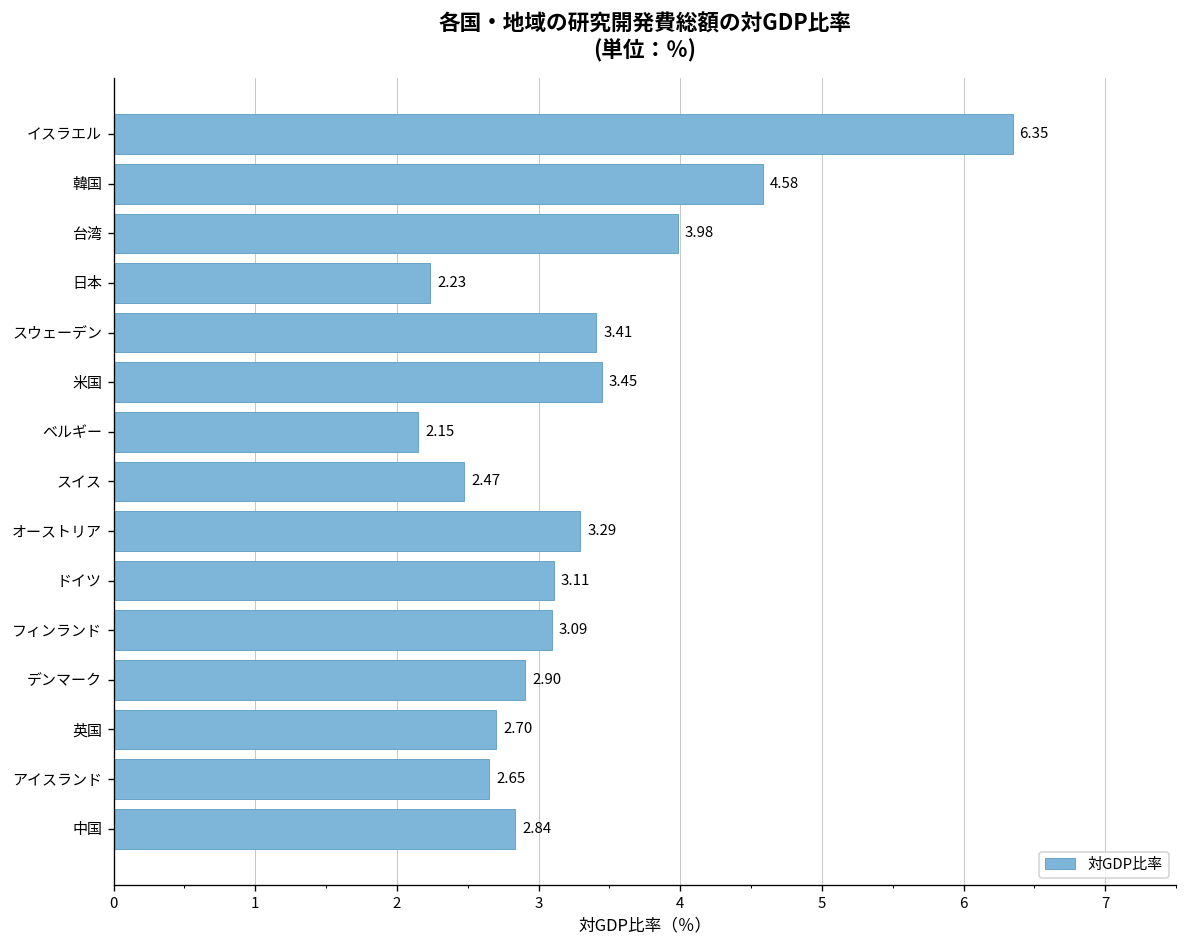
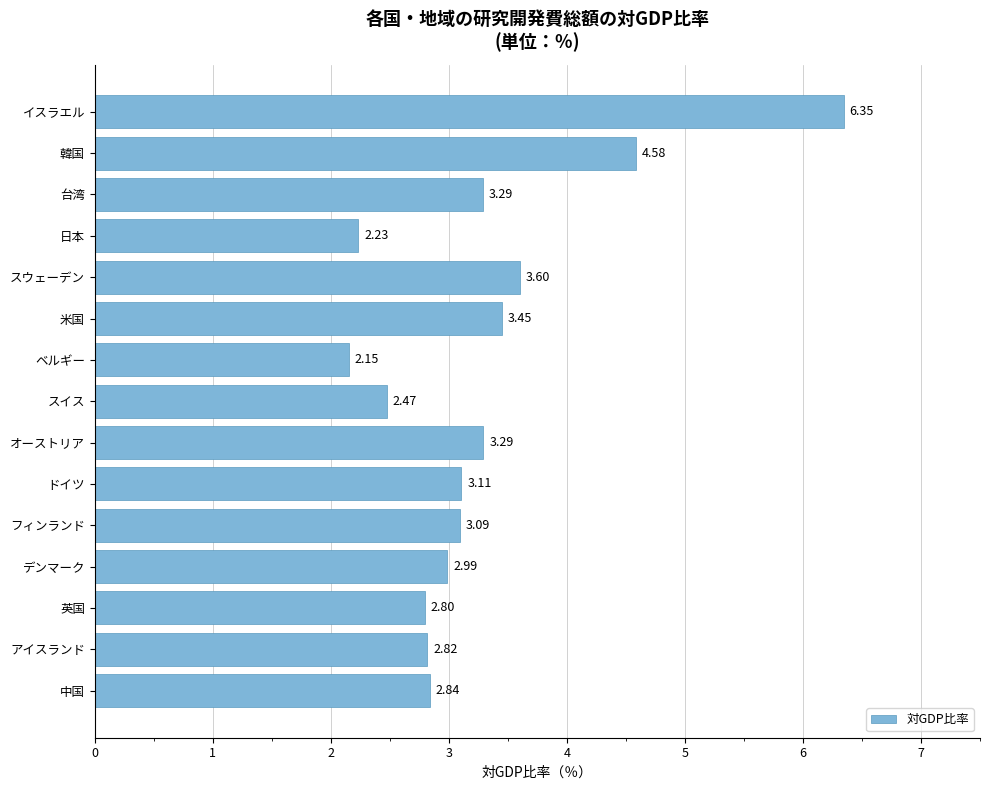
  {
    "イスラエル": 6.35,
    "韓国": 4.58,
-   "台湾": 3.98,
+   "台湾": 3.29,
    "日本": 2.23,
-   "スウェーデン": 3.41,
+   "スウェーデン": 3.60,
    "米国": 3.45,
    "ベルギー": 2.15,
    "スイス": 2.47,
    "オーストリア": 3.29,
    "ドイツ": 3.11,
    "フィンランド": 3.09,
-   "デンマーク": 2.90,
-   "英国": 2.70,
-   "アイスランド": 2.65,
+   "デンマーク": 2.99,
+   "英国": 2.80,
+   "アイスランド": 2.82,
    "中国": 2.84
  }
